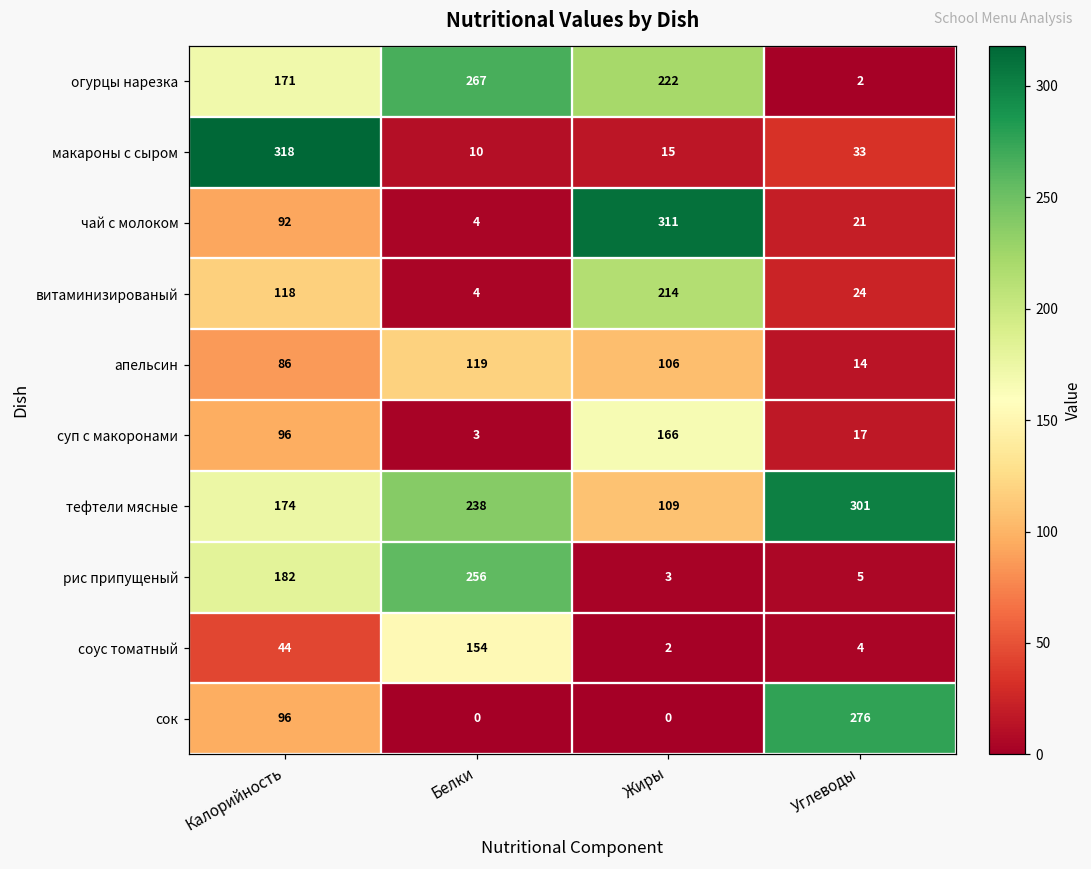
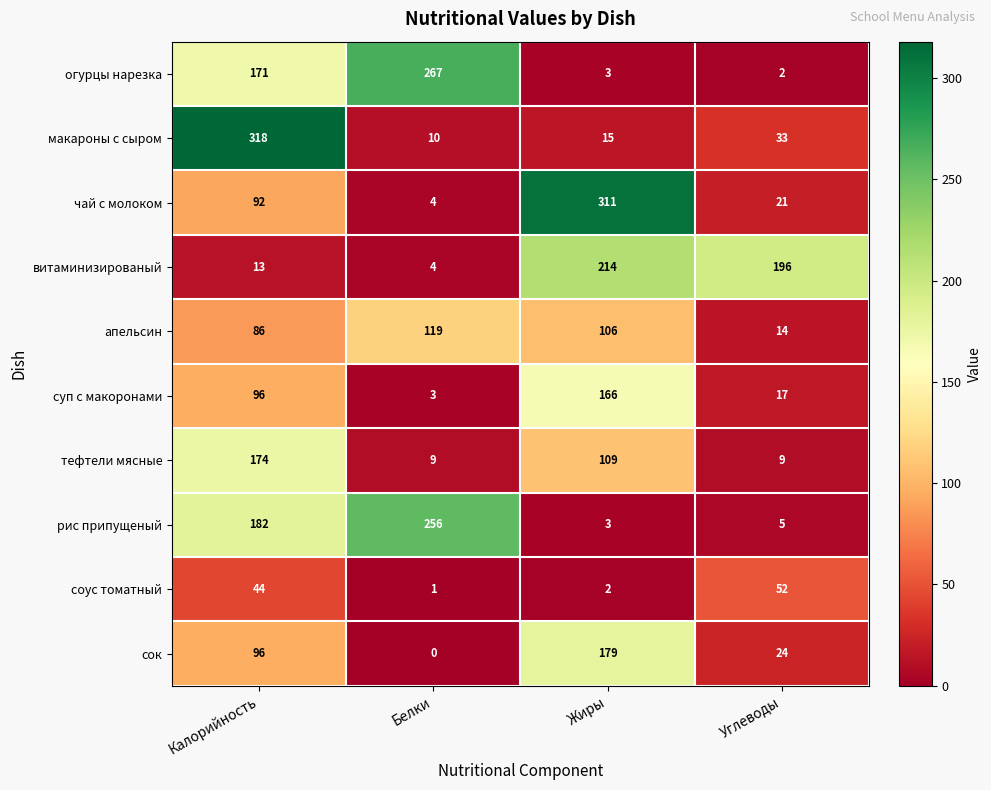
  {
    "огурцы нарезка": {
      "Калорийность": 171,
      "Белки": 267,
-     "Жиры": 222,
+     "Жиры": 3,
      "Углеводы": 2
    },
    "макароны с сыром": {
      "Калорийность": 318,
      "Белки": 10,
      "Жиры": 15,
      "Углеводы": 33
    },
    "чай с молоком": {
      "Калорийность": 92,
      "Белки": 4,
      "Жиры": 311,
      "Углеводы": 21
    },
    "витаминизированый": {
-     "Калорийность": 118,
+     "Калорийность": 13,
      "Белки": 4,
      "Жиры": 214,
-     "Углеводы": 24
+     "Углеводы": 196
    },
    "апельсин": {
      "Калорийность": 86,
      "Белки": 119,
      "Жиры": 106,
      "Углеводы": 14
    },
    "суп с макоронами": {
      "Калорийность": 96,
      "Белки": 3,
      "Жиры": 166,
      "Углеводы": 17
    },
    "тефтели мясные": {
      "Калорийность": 174,
-     "Белки": 238,
+     "Белки": 9,
      "Жиры": 109,
-     "Углеводы": 301
+     "Углеводы": 9
    },
    "рис припущеный": {
      "Калорийность": 182,
      "Белки": 256,
      "Жиры": 3,
      "Углеводы": 5
    },
    "соус томатный": {
      "Калорийность": 44,
-     "Белки": 154,
+     "Белки": 1,
      "Жиры": 2,
-     "Углеводы": 4
+     "Углеводы": 52
    },
    "сок": {
      "Калорийность": 96,
      "Белки": 0,
-     "Жиры": 0,
-     "Углеводы": 276
+     "Жиры": 179,
+     "Углеводы": 24
    }
  }
